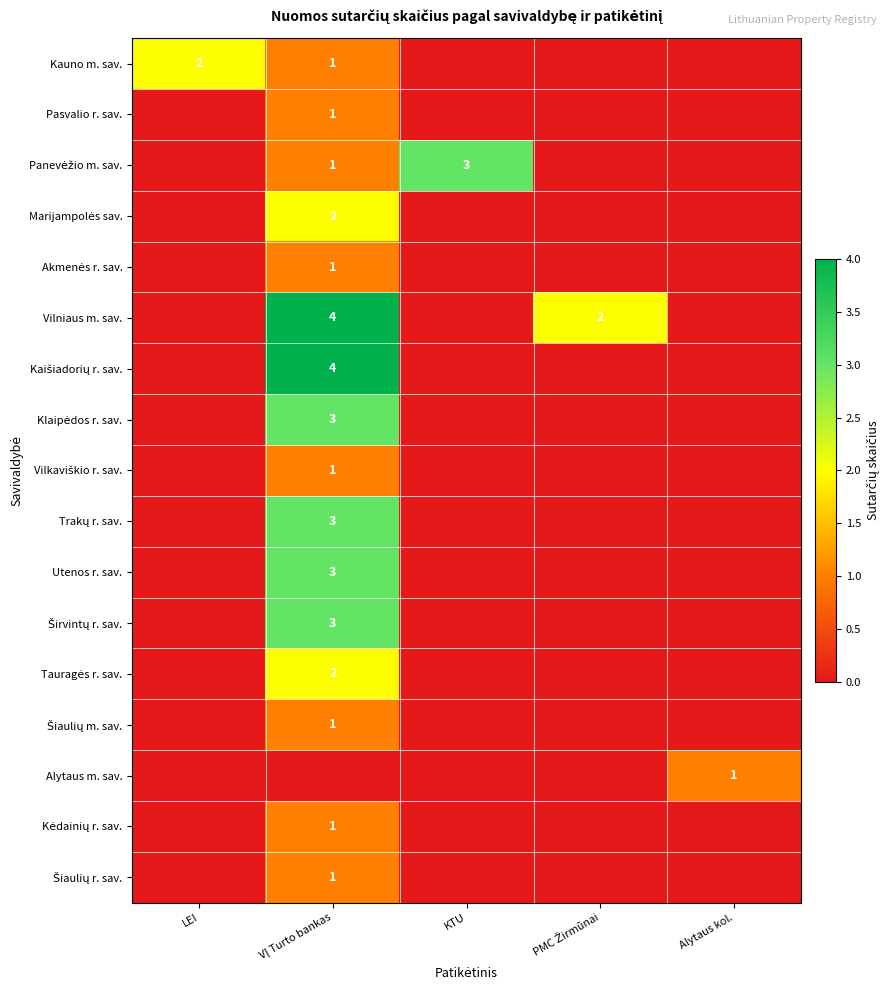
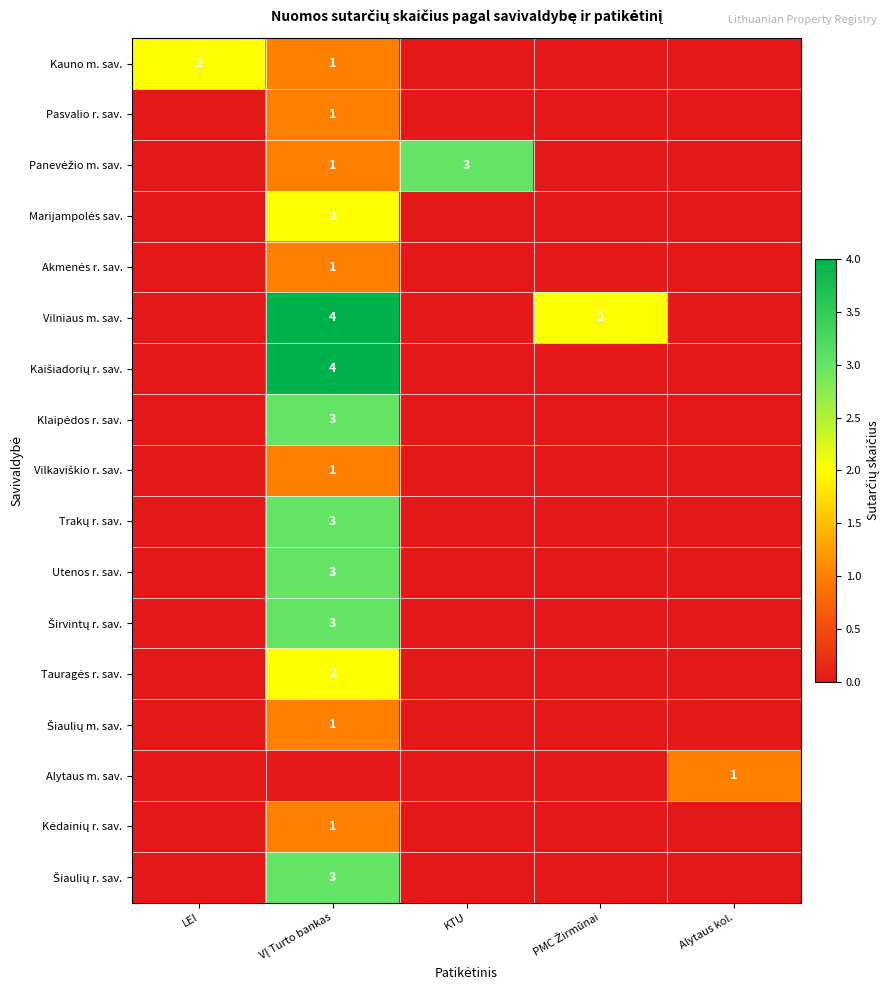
  {
    "Kauno m. sav.": {
      "LEI": 2,
      "VĮ Turto bankas": 1
    },
    "Pasvalio r. sav.": {
      "VĮ Turto bankas": 1
    },
    "Panevėžio m. sav.": {
      "VĮ Turto bankas": 1,
      "KTU": 3
    },
    "Marijampolės sav.": {
      "VĮ Turto bankas": 2
    },
    "Akmenės r. sav.": {
      "VĮ Turto bankas": 1
    },
    "Vilniaus m. sav.": {
      "VĮ Turto bankas": 4,
      "PMC Žirmūnai": 2
    },
    "Kaišiadorių r. sav.": {
      "VĮ Turto bankas": 4
    },
    "Klaipėdos r. sav.": {
      "VĮ Turto bankas": 3
    },
    "Vilkaviškio r. sav.": {
      "VĮ Turto bankas": 1
    },
    "Trakų r. sav.": {
      "VĮ Turto bankas": 3
    },
    "Utenos r. sav.": {
      "VĮ Turto bankas": 3
    },
    "Širvintų r. sav.": {
      "VĮ Turto bankas": 3
    },
    "Tauragės r. sav.": {
      "VĮ Turto bankas": 2
    },
    "Šiaulių m. sav.": {
      "VĮ Turto bankas": 1
    },
    "Alytaus m. sav.": {
      "Alytaus kol.": 1
    },
    "Kėdainių r. sav.": {
      "VĮ Turto bankas": 1
    },
    "Šiaulių r. sav.": {
-     "VĮ Turto bankas": 1
+     "VĮ Turto bankas": 3
    }
  }
